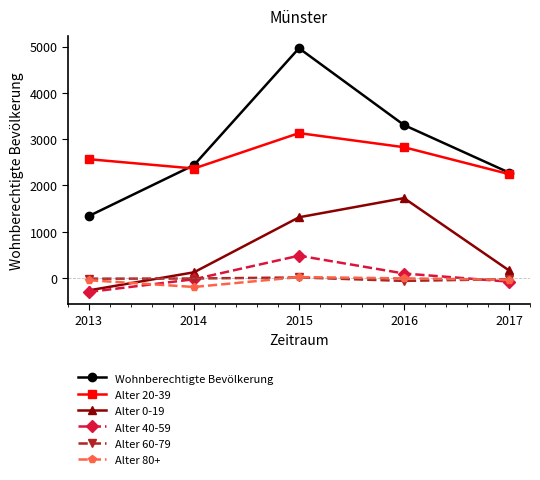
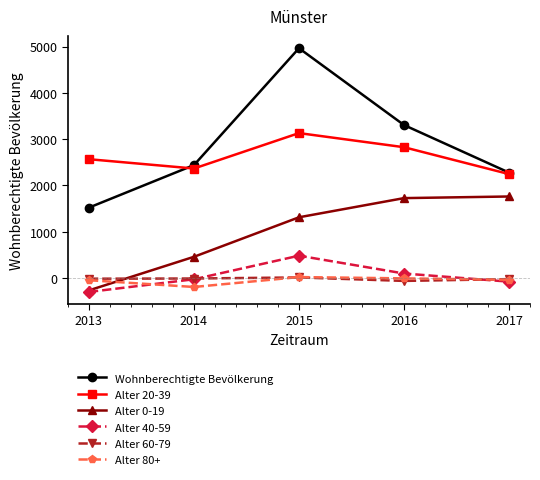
  {
    "Wohnberechtigte Bevölkerung": {
-     "2013": 1300,
+     "2013": 1500,
      "2014": 2400,
      "2015": 5000,
      "2016": 3300
    },
    "Alter 20-39": {
      "2013": 2600,
      "2014": 2400,
      "2015": 3100,
      "2016": 2800
    },
    "Alter 0-19": {
-     "2014": 100,
+     "2014": 500,
      "2015": 1300,
      "2016": 1700,
-     "2017": 200
+     "2017": 1800
    },
    "Alter 80+": {
      "2014": -200,
      "2016": 0
    }
  }
